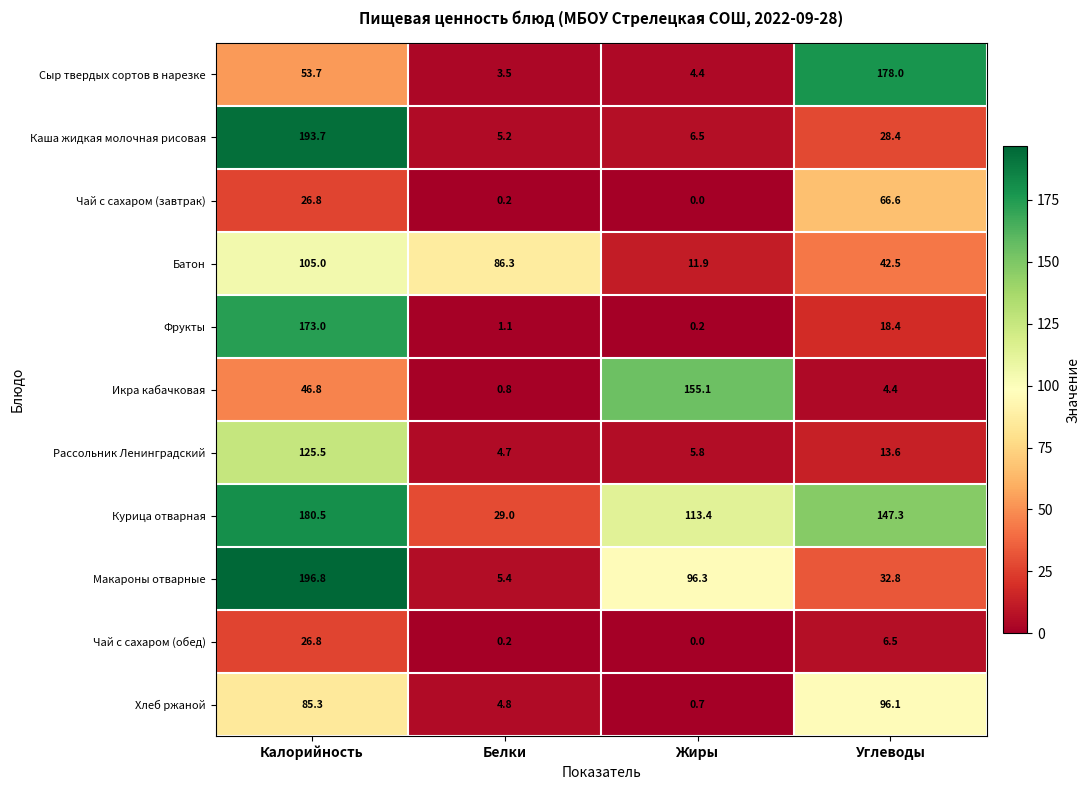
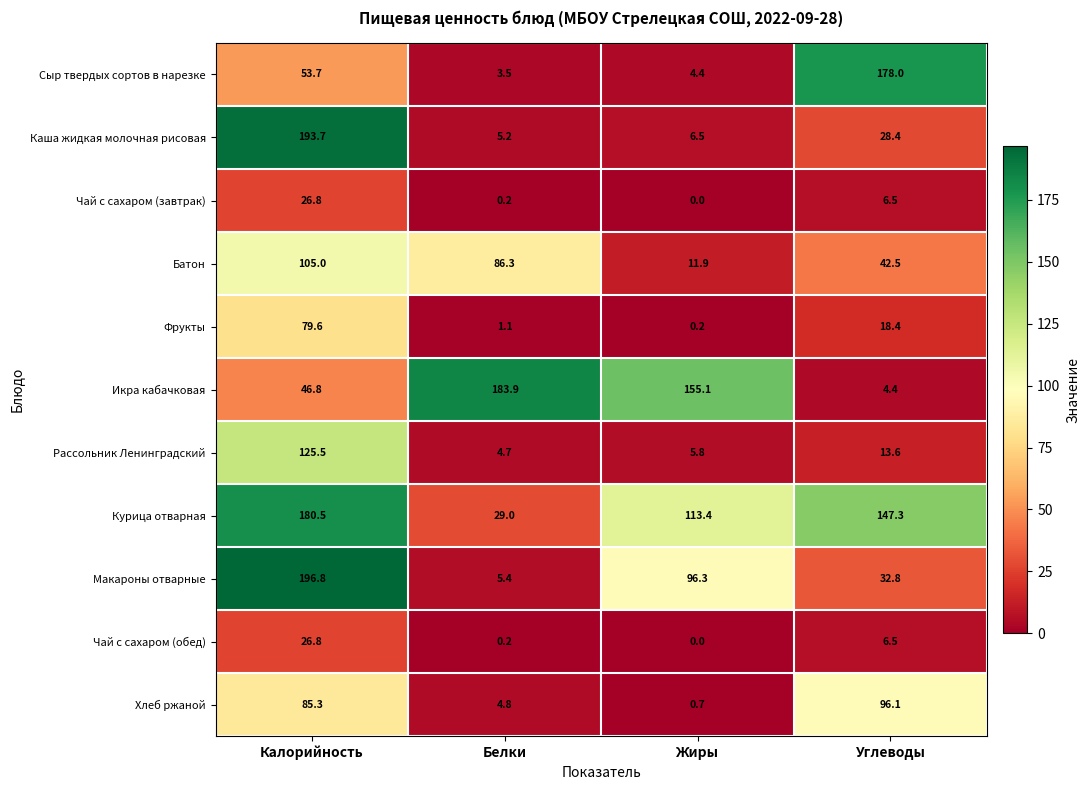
  {
    "Сыр твердых сортов в нарезке": {
      "Калорийность": 53.7,
      "Белки": 3.5,
      "Жиры": 4.4,
      "Углеводы": 178.0
    },
    "Каша жидкая молочная рисовая": {
      "Калорийность": 193.7,
      "Белки": 5.2,
      "Жиры": 6.5,
      "Углеводы": 28.4
    },
    "Чай с сахаром (завтрак)": {
      "Калорийность": 26.8,
      "Белки": 0.2,
      "Жиры": 0.0,
-     "Углеводы": 66.6
+     "Углеводы": 6.5
    },
    "Батон": {
      "Калорийность": 105.0,
      "Белки": 86.3,
      "Жиры": 11.9,
      "Углеводы": 42.5
    },
    "Фрукты": {
-     "Калорийность": 173.0,
+     "Калорийность": 79.6,
      "Белки": 1.1,
      "Жиры": 0.2,
      "Углеводы": 18.4
    },
    "Икра кабачковая": {
      "Калорийность": 46.8,
-     "Белки": 0.8,
+     "Белки": 183.9,
      "Жиры": 155.1,
      "Углеводы": 4.4
    },
    "Рассольник Ленинградский": {
      "Калорийность": 125.5,
      "Белки": 4.7,
      "Жиры": 5.8,
      "Углеводы": 13.6
    },
    "Курица отварная": {
      "Калорийность": 180.5,
      "Белки": 29.0,
      "Жиры": 113.4,
      "Углеводы": 147.3
    },
    "Макароны отварные": {
      "Калорийность": 196.8,
      "Белки": 5.4,
      "Жиры": 96.3,
      "Углеводы": 32.8
    },
    "Чай с сахаром (обед)": {
      "Калорийность": 26.8,
      "Белки": 0.2,
      "Жиры": 0.0,
      "Углеводы": 6.5
    },
    "Хлеб ржаной": {
      "Калорийность": 85.3,
      "Белки": 4.8,
      "Жиры": 0.7,
      "Углеводы": 96.1
    }
  }
